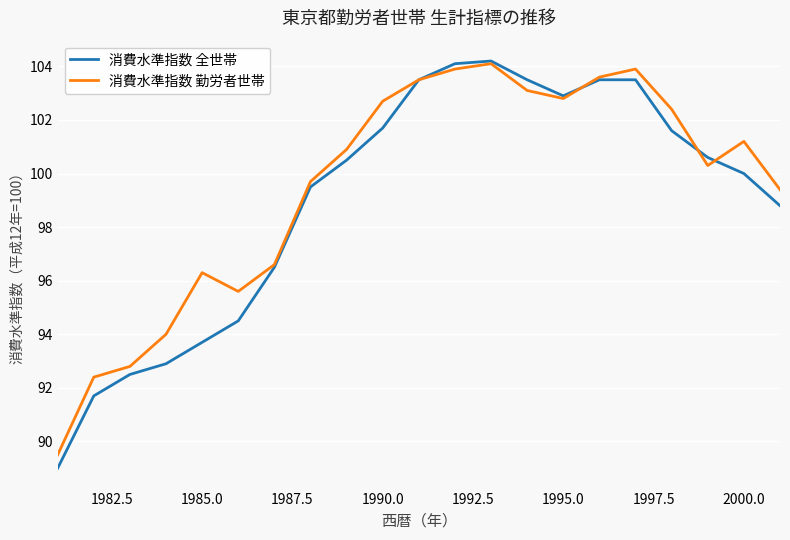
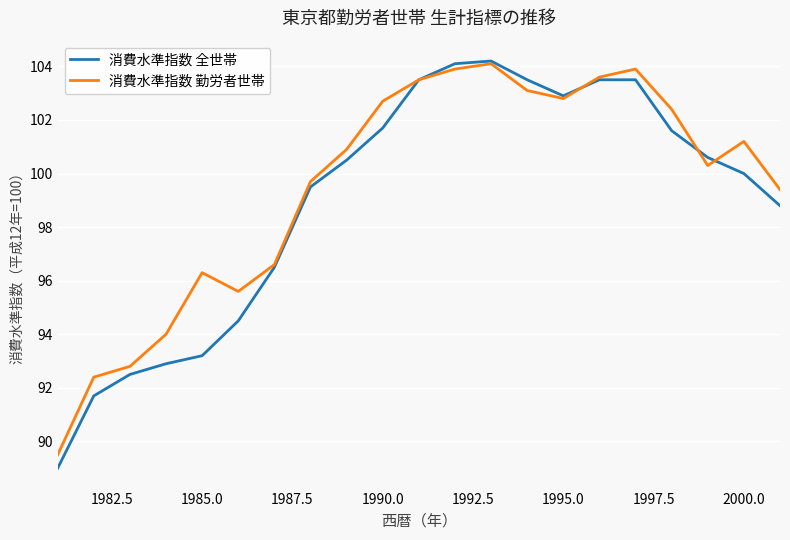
  {
    "消費水準指数 全世帯": {
-     "1985.0": 93.7,
+     "1985.0": 93.2,
      "1990.0": 101.7,
      "1995.0": 102.9,
      "2000.0": 100.0
    },
    "消費水準指数 勤労者世帯": {
      "1985.0": 96.3,
      "1990.0": 102.7,
      "1995.0": 102.8,
      "2000.0": 101.2
    }
  }
